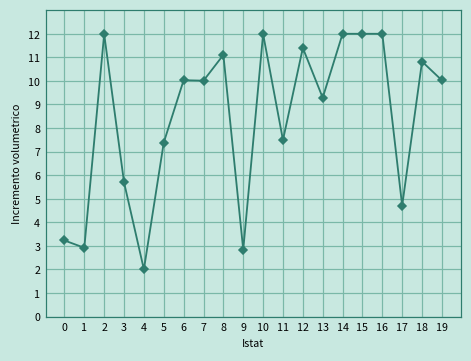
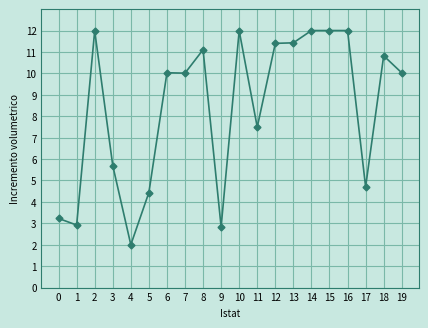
  {
    "0": 3.2,
    "1": 2.9,
    "2": 12.0,
    "3": 5.7,
    "4": 2.0,
-   "5": 7.4,
+   "5": 4.4,
    "6": 10.0,
    "7": 10.0,
    "8": 11.1,
    "9": 2.8,
    "10": 12.0,
    "11": 7.5,
    "12": 11.4,
-   "13": 9.3,
+   "13": 11.4,
    "14": 12.0,
    "15": 12.0,
    "16": 12.0,
    "17": 4.7,
    "18": 10.8,
    "19": 10.0
  }
